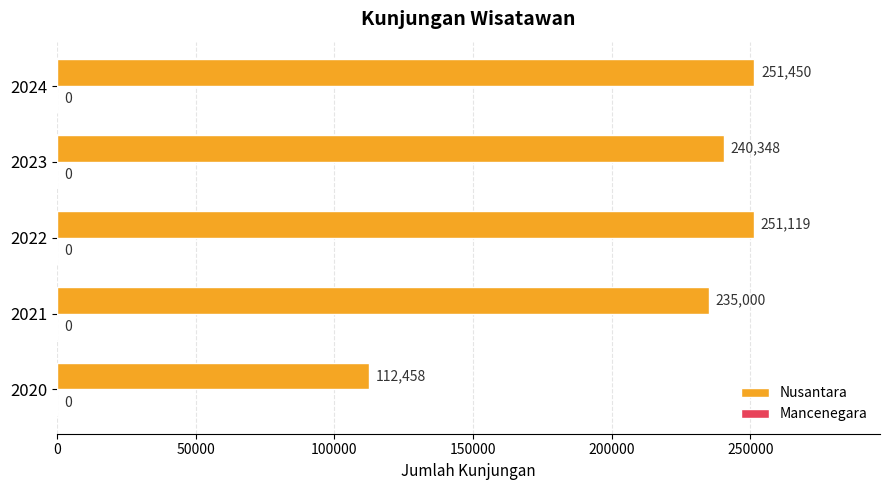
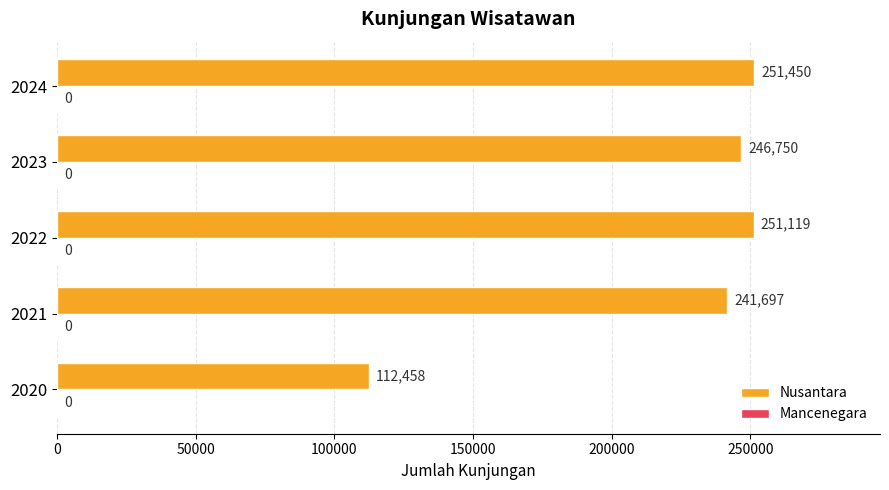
  {
    "Nusantara": {
      "2024": "251,450",
-     "2023": "240,348",
+     "2023": "246,750",
      "2022": "251,119",
-     "2021": "235,000",
+     "2021": "241,697",
      "2020": "112,458"
    },
    "Mancenegara": {
      "2024": "0",
      "2023": "0",
      "2022": "0",
      "2021": "0",
      "2020": "0"
    }
  }
